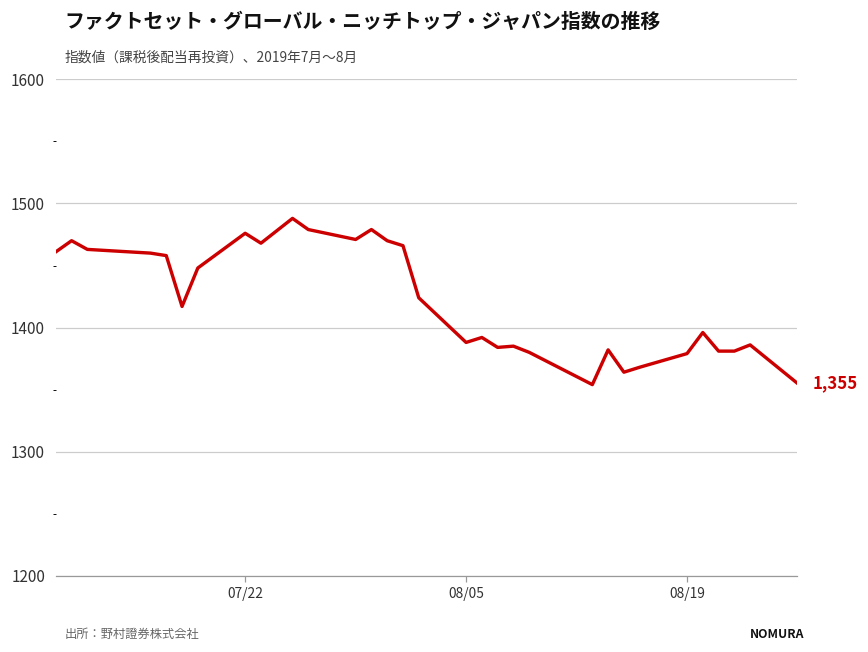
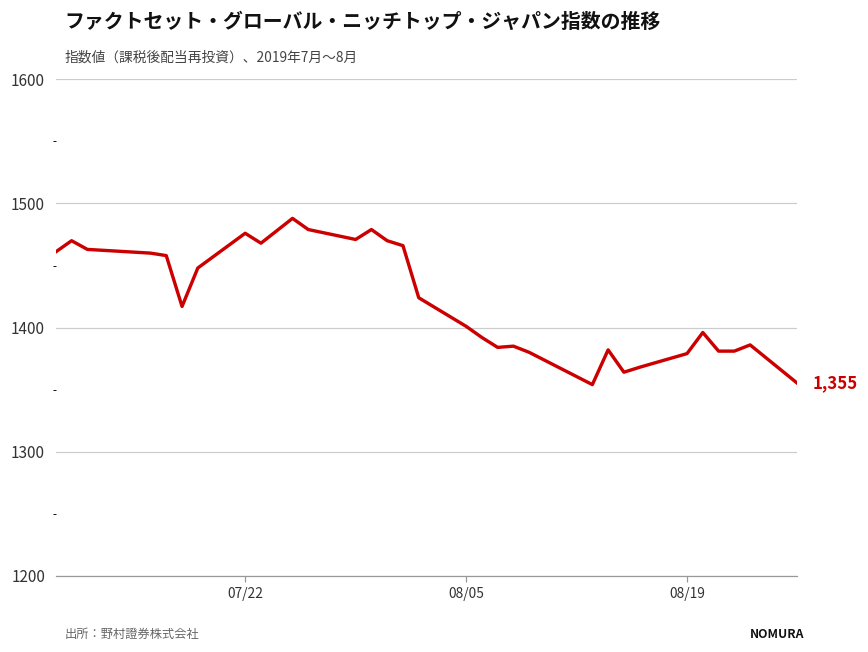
  {
    "07/22": 1476,
-   "08/05": 1388,
+   "08/05": 1401,
    "08/19": 1379
  }
